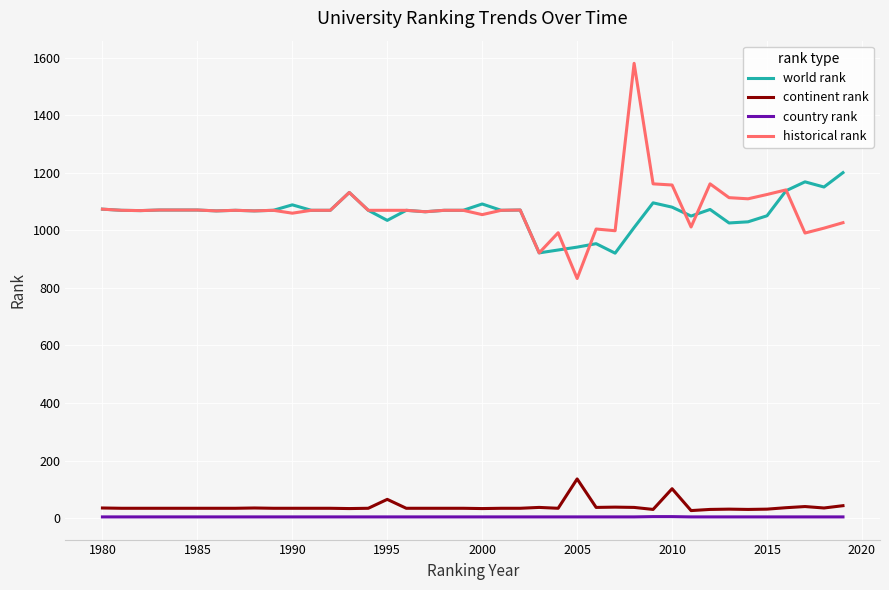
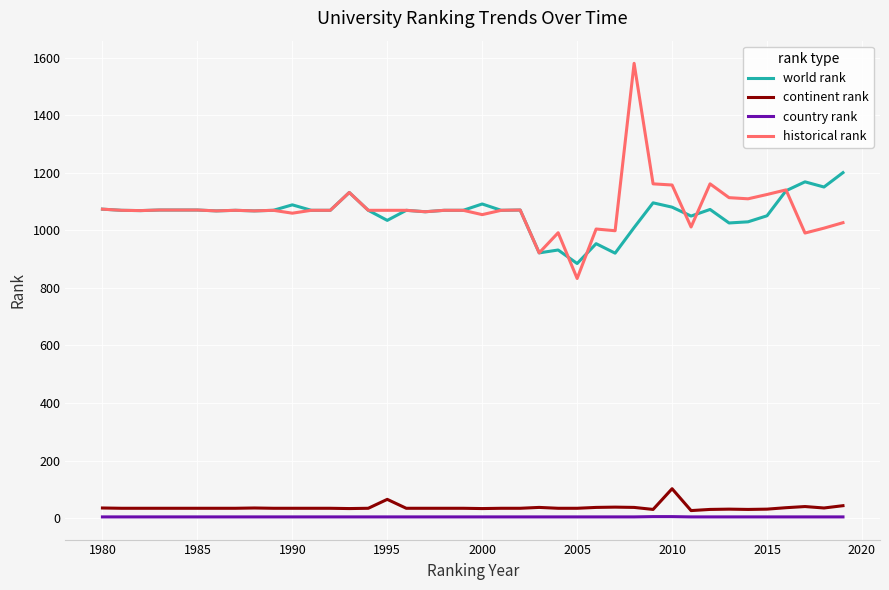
  {
    "world rank": {
      "1990": 1090,
      "1995": 1040,
      "2000": 1090,
-     "2005": 940,
+     "2005": 890,
      "2010": 1080,
      "2015": 1050
    },
    "continent rank": {
      "1980": 40,
      "1985": 30,
      "1990": 30,
      "1995": 70,
      "2000": 30,
-     "2005": 140,
+     "2005": 30,
      "2010": 100,
      "2015": 30
    },
    "country rank": {
      "1980": 0,
      "1985": 0,
      "1990": 0,
      "1995": 0,
      "2000": 0,
      "2005": 0,
      "2010": 10,
      "2015": 0
    },
    "historical rank": {
      "1990": 1060,
      "1995": 1070,
      "2000": 1060,
      "2005": 830,
      "2010": 1160,
      "2015": 1130
    }
  }
